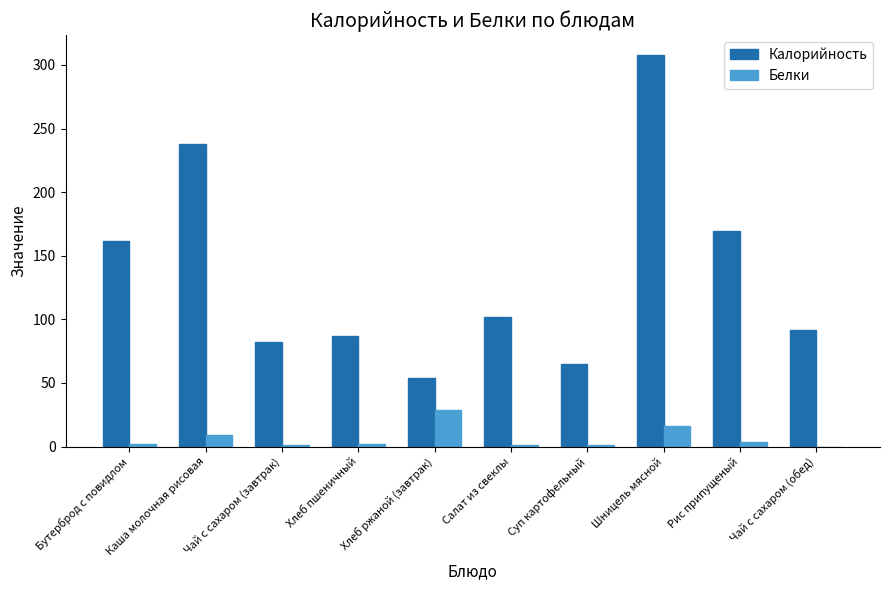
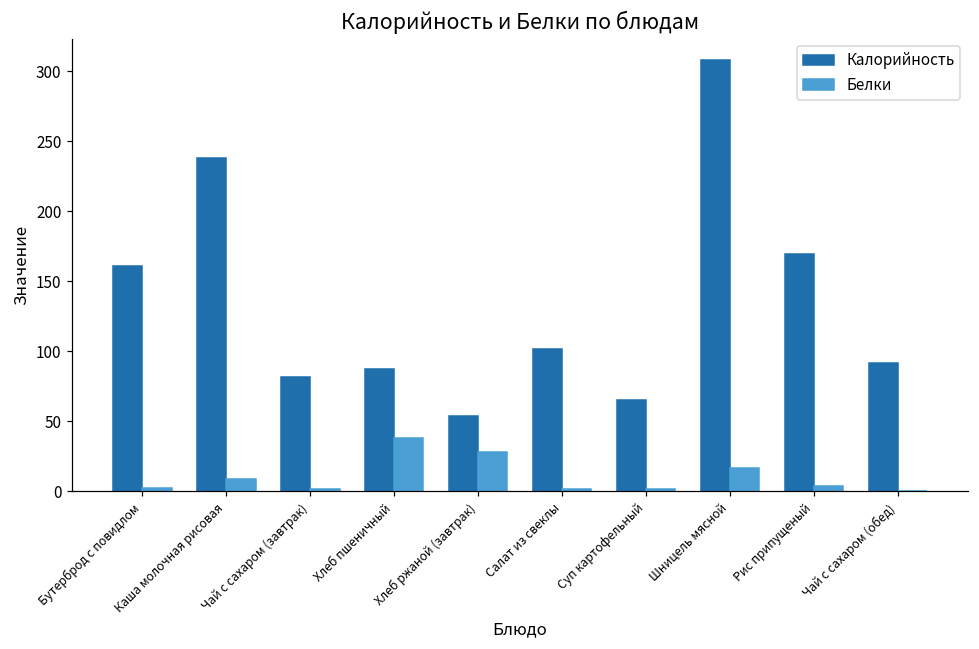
  {
    "Калорийность": {
      "Бутерброд с повидлом": 161,
      "Каша молочная рисовая": 238,
      "Чай с сахаром (завтрак)": 82,
      "Хлеб пшеничный": 87,
      "Хлеб ржаной (завтрак)": 54,
      "Салат из свеклы": 102,
      "Суп картофельный": 65,
      "Шницель мясной": 308,
      "Рис припущеный": 170,
      "Чай с сахаром (обед)": 92
    },
    "Белки": {
      "Бутерброд с повидлом": 2,
      "Каша молочная рисовая": 9,
-     "Хлеб пшеничный": 2,
+     "Хлеб пшеничный": 38,
      "Хлеб ржаной (завтрак)": 28,
      "Шницель мясной": 16,
      "Рис припущеный": 3,
      "Чай с сахаром (обед)": 0
    }
  }
